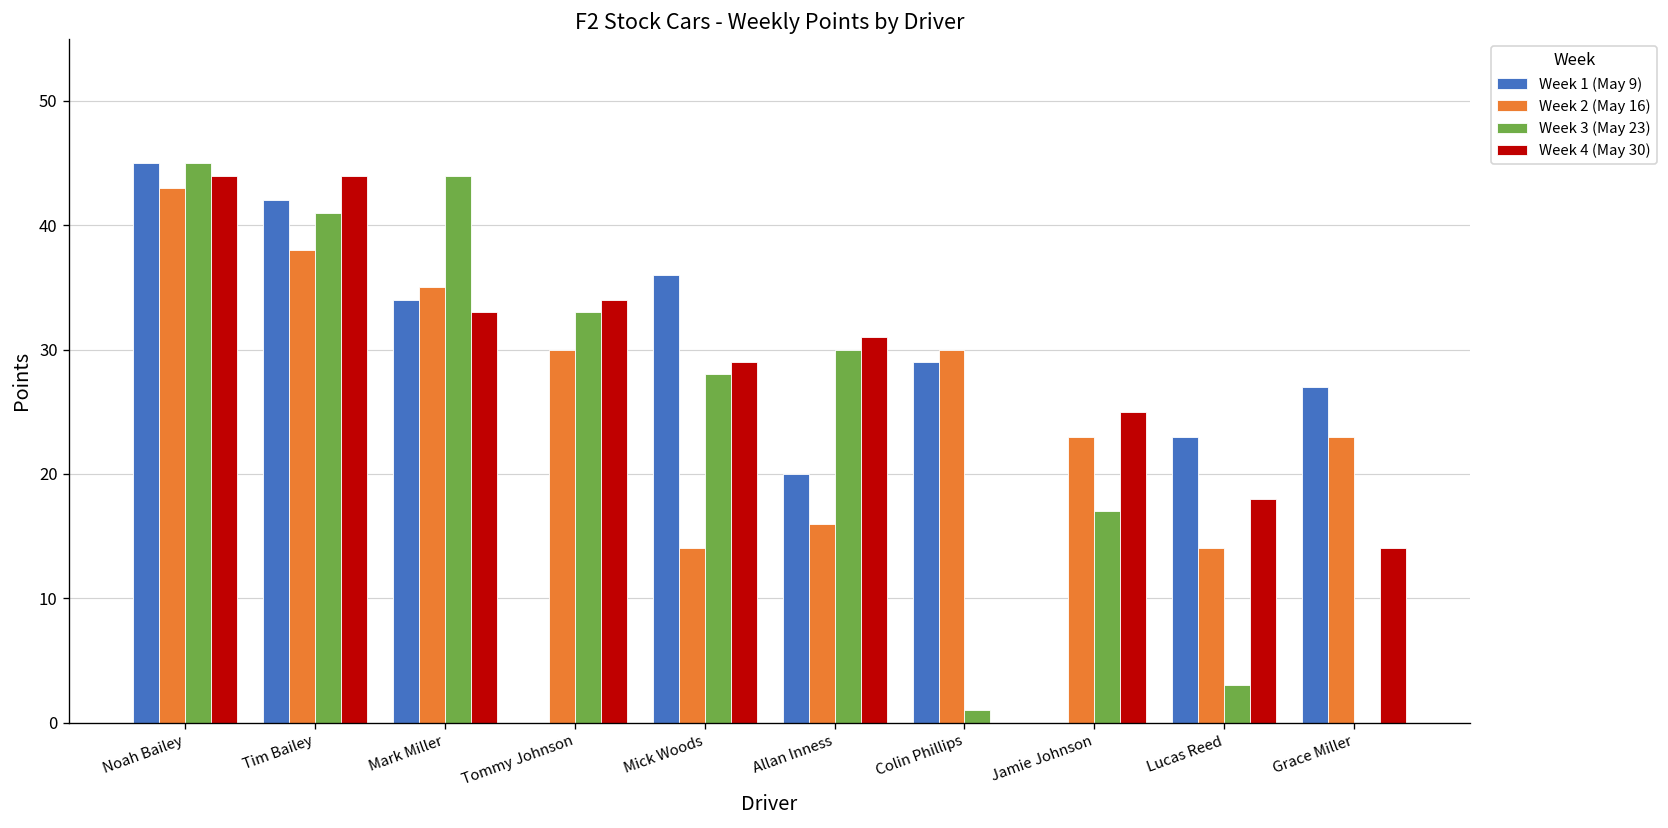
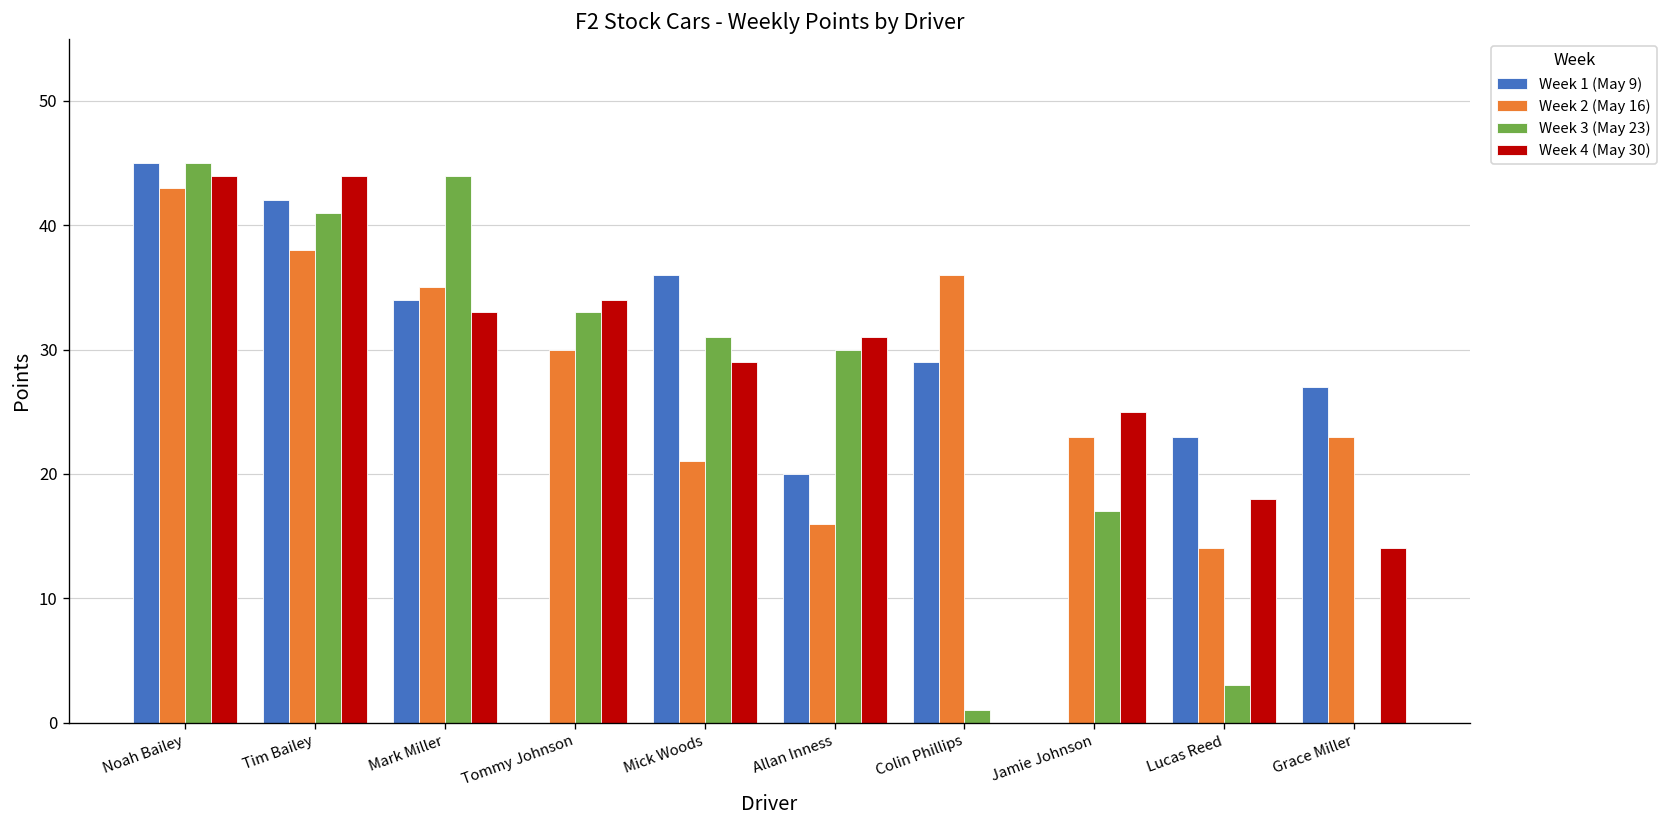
  {
    "Week 1 (May 9)": {
      "Noah Bailey": 45,
      "Tim Bailey": 42,
      "Mark Miller": 34,
      "Tommy Johnson": 0,
      "Mick Woods": 36,
      "Allan Inness": 20,
      "Colin Phillips": 29,
      "Jamie Johnson": 0,
      "Lucas Reed": 23,
      "Grace Miller": 27
    },
    "Week 2 (May 16)": {
      "Noah Bailey": 43,
      "Tim Bailey": 38,
      "Mark Miller": 35,
      "Tommy Johnson": 30,
-     "Mick Woods": 14,
+     "Mick Woods": 21,
      "Allan Inness": 16,
-     "Colin Phillips": 30,
+     "Colin Phillips": 36,
      "Jamie Johnson": 23,
      "Lucas Reed": 14,
      "Grace Miller": 23
    },
    "Week 3 (May 23)": {
      "Noah Bailey": 45,
      "Tim Bailey": 41,
      "Mark Miller": 44,
      "Tommy Johnson": 33,
-     "Mick Woods": 28,
+     "Mick Woods": 31,
      "Allan Inness": 30,
      "Colin Phillips": 1,
      "Jamie Johnson": 17,
      "Lucas Reed": 3,
      "Grace Miller": 0
    },
    "Week 4 (May 30)": {
      "Noah Bailey": 44,
      "Tim Bailey": 44,
      "Mark Miller": 33,
      "Tommy Johnson": 34,
      "Mick Woods": 29,
      "Allan Inness": 31,
      "Colin Phillips": 0,
      "Jamie Johnson": 25,
      "Lucas Reed": 18,
      "Grace Miller": 14
    }
  }
